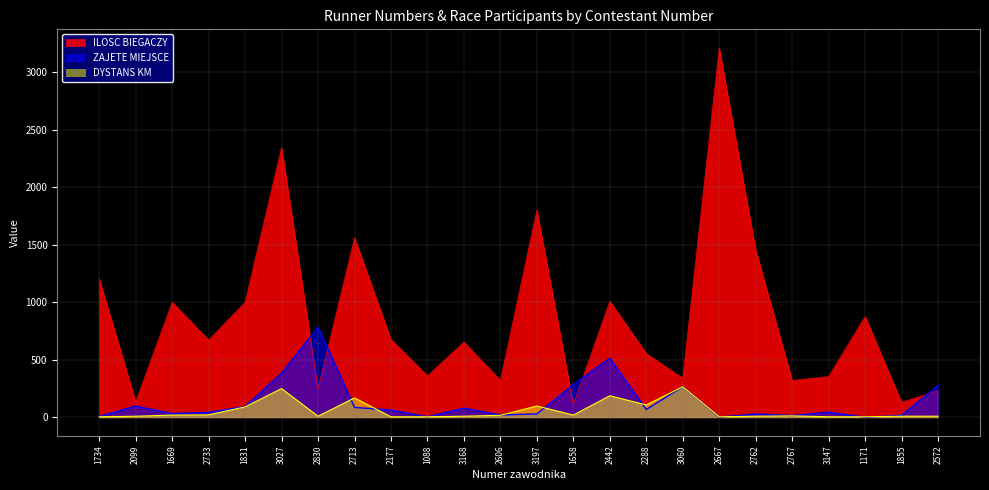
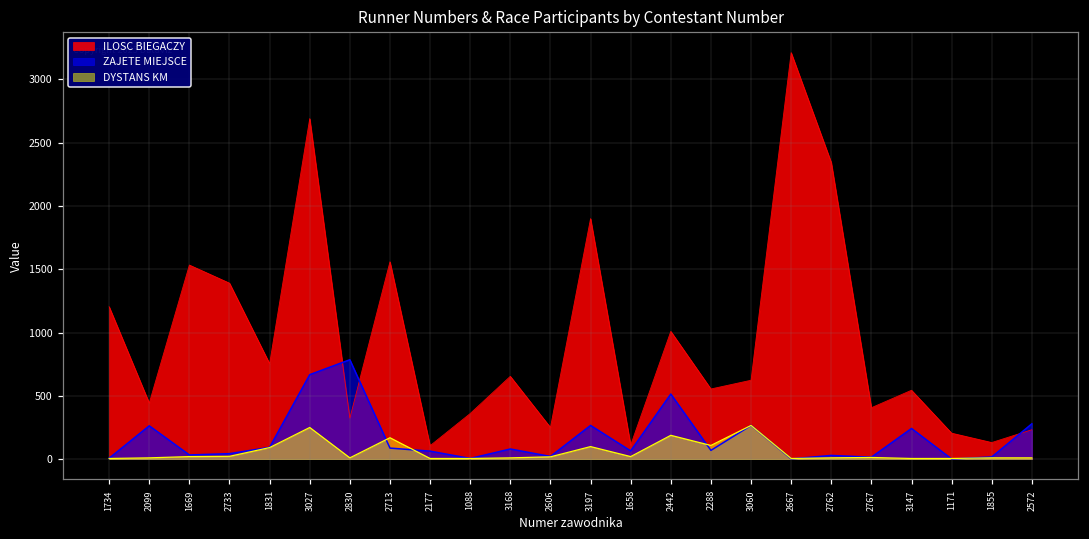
  {
    "ILOSC BIEGACZY": {
      "1734": 1200,
-     "2099": 130,
-     "1669": 1000,
-     "2733": 670,
-     "1831": 1000,
-     "3027": 2340,
-     "2830": 250,
+     "2099": 440,
+     "1669": 1530,
+     "2733": 1390,
+     "1831": 750,
+     "3027": 2690,
+     "2830": 320,
      "2713": 1560,
-     "2177": 680,
+     "2177": 110,
      "1088": 360,
      "3168": 650,
-     "2606": 320,
-     "3197": 1800,
+     "2606": 250,
+     "3197": 1900,
      "1658": 110,
      "2442": 1010,
      "2288": 550,
-     "3060": 340,
+     "3060": 620,
      "2667": 3210,
-     "2762": 1460,
-     "2767": 320,
-     "3147": 350,
-     "1171": 880,
+     "2762": 2340,
+     "2767": 410,
+     "3147": 540,
+     "1171": 210,
      "1855": 130,
      "2572": 230
    },
    "ZAJETE MIEJSCE": {
-     "2099": 100,
-     "3027": 380,
+     "2099": 260,
+     "3027": 670,
      "2830": 790,
      "2713": 90,
      "2177": 60,
      "3168": 80,
-     "3197": 30,
-     "1658": 280,
+     "3197": 270,
+     "1658": 70,
      "2442": 510,
      "2288": 70,
-     "3147": 50,
+     "3147": 240,
      "2572": 280
    },
    "DYSTANS KM": {
      "2099": 10,
      "3027": 250,
      "2830": 10,
      "2713": 170,
      "2177": 10,
      "3168": 10,
      "3197": 100,
      "1658": 20,
      "2442": 190,
      "2288": 110,
      "3147": 10,
      "2572": 10
    }
  }
